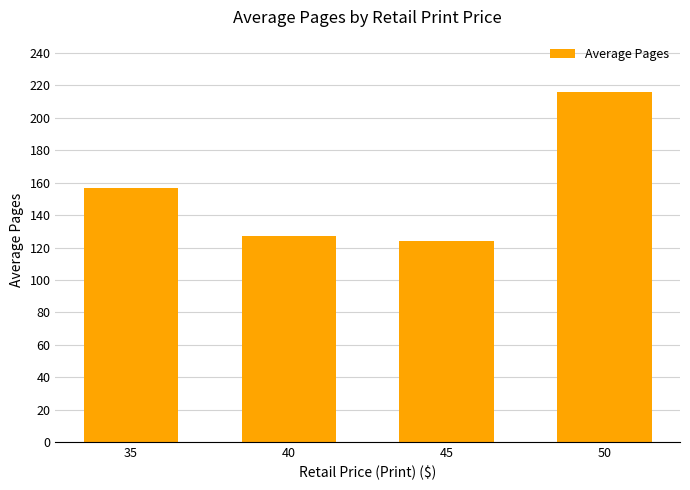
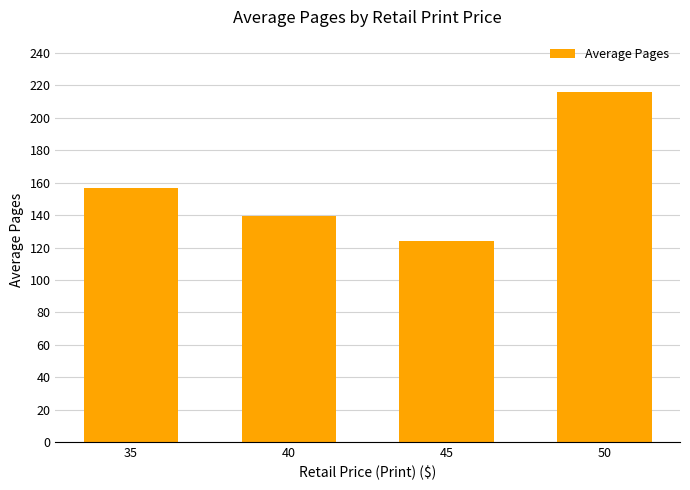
  {
    "35": 157,
-   "40": 127,
+   "40": 140,
    "45": 124,
    "50": 216
  }
